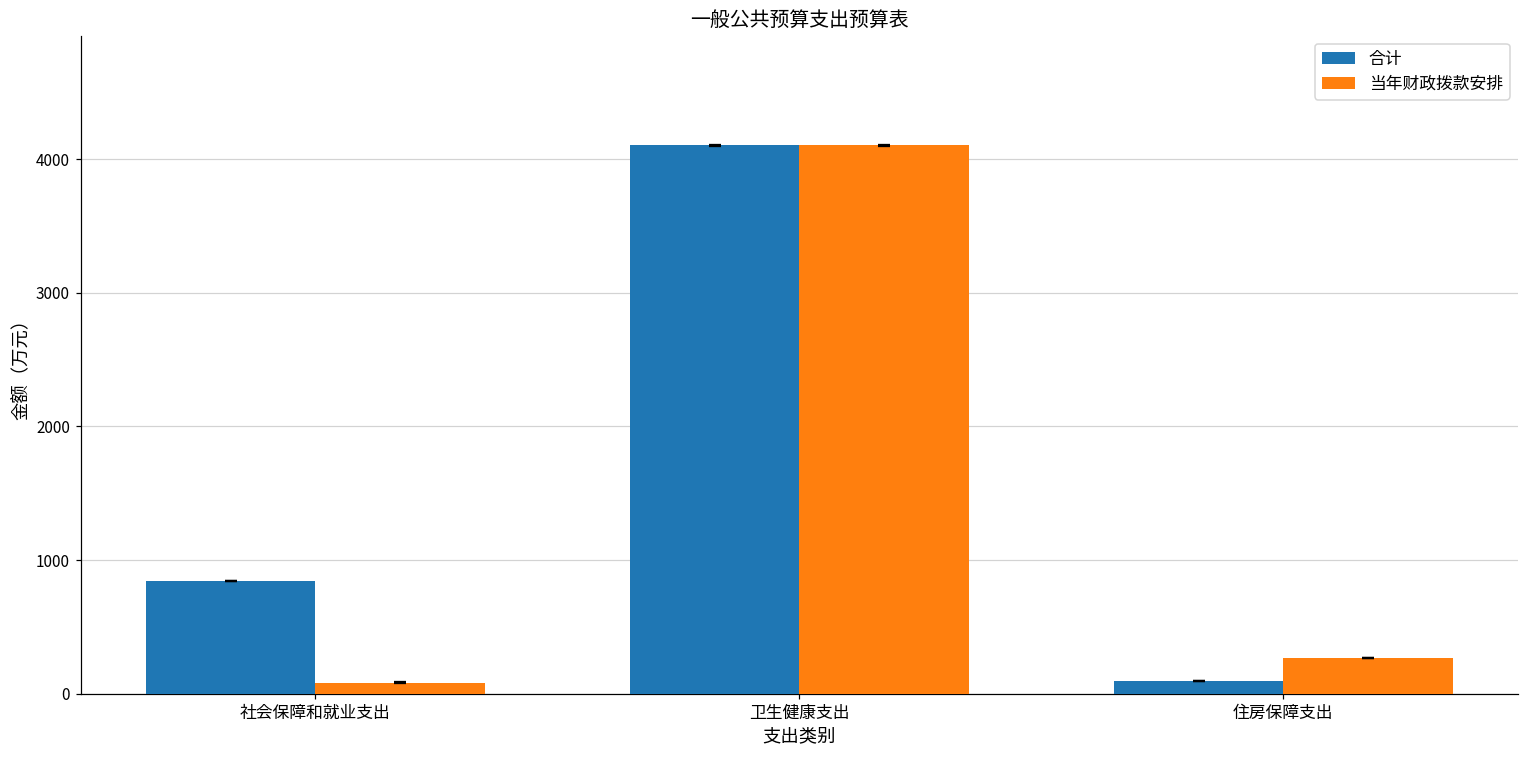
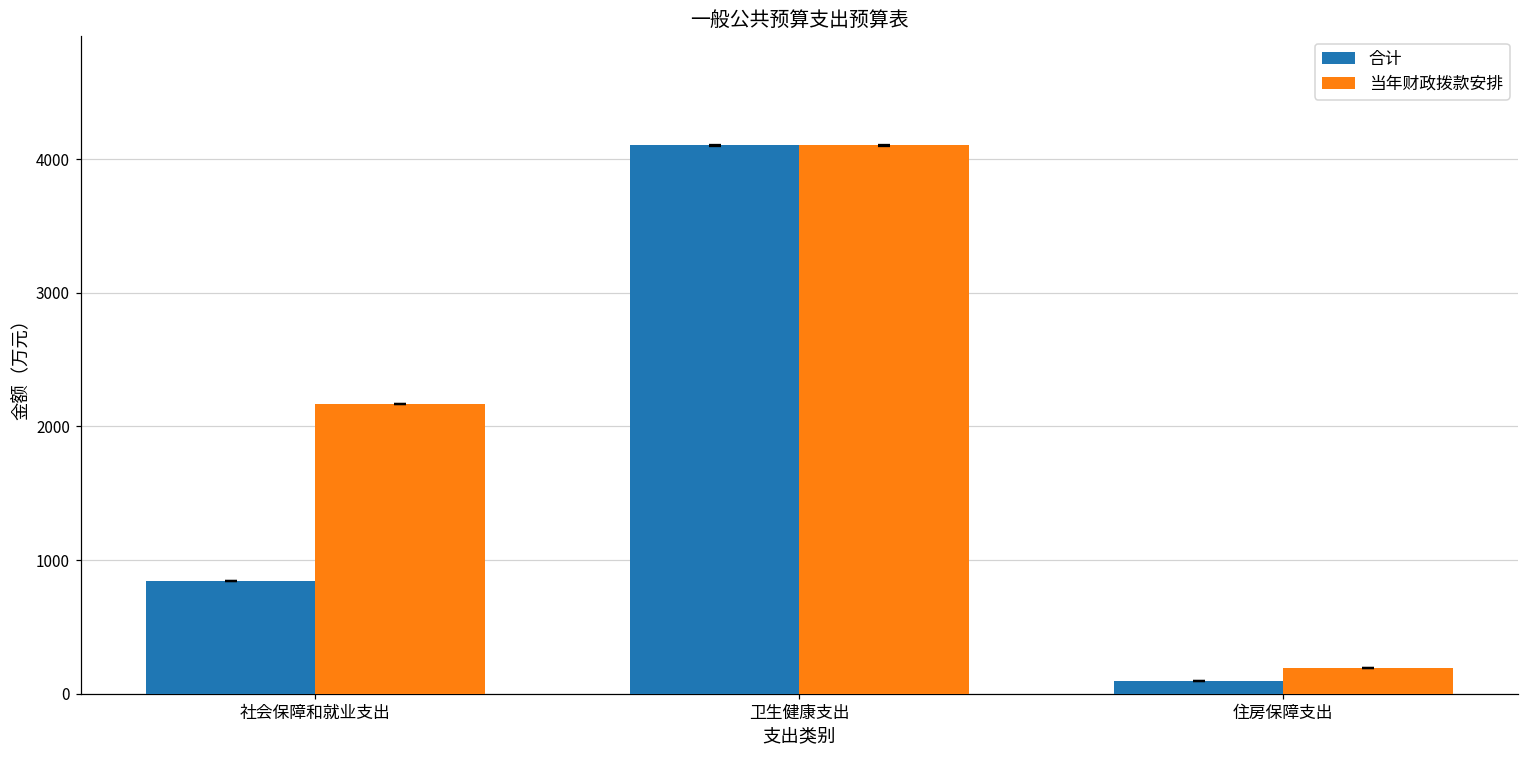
  {
    "当年财政拨款安排": {
-     "社会保障和就业支出": 80,
+     "社会保障和就业支出": 2170,
      "卫生健康支出": 4100,
-     "住房保障支出": 270
+     "住房保障支出": 190
    }
  }
